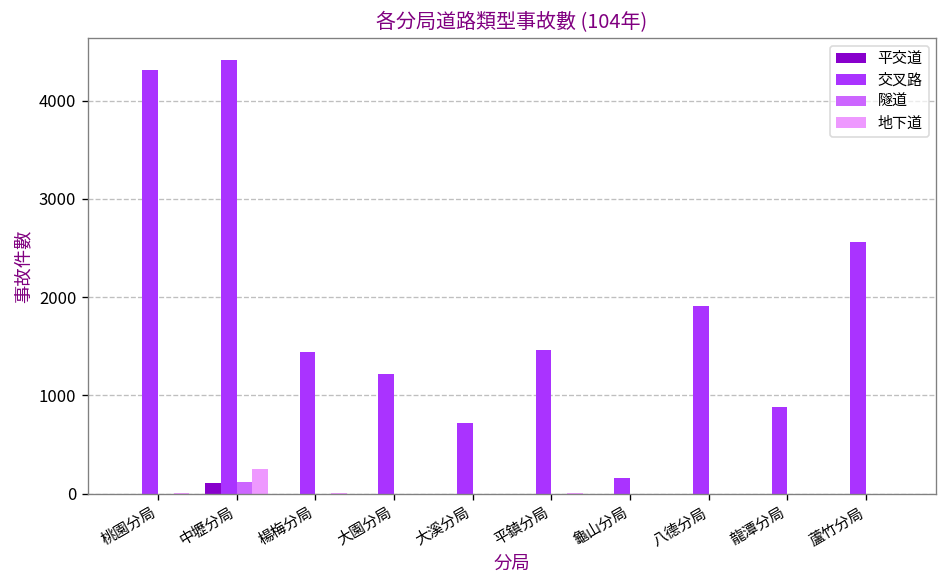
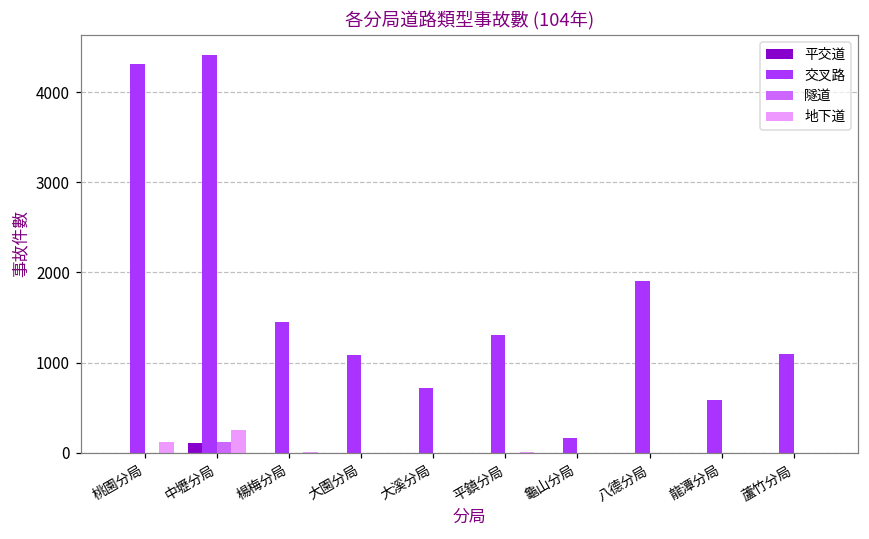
  {
    "平交道": {
      "桃園分局": 0,
      "中壢分局": 100,
      "楊梅分局": 0,
      "大園分局": 0,
      "大溪分局": 0,
      "平鎮分局": 0,
      "龜山分局": 0,
      "八德分局": 0,
      "龍潭分局": 0,
      "蘆竹分局": 0
    },
    "交叉路": {
      "桃園分局": 4300,
      "中壢分局": 4400,
      "楊梅分局": 1400,
-     "大園分局": 1200,
+     "大園分局": 1100,
      "大溪分局": 700,
-     "平鎮分局": 1500,
+     "平鎮分局": 1300,
      "龜山分局": 200,
      "八德分局": 1900,
-     "龍潭分局": 900,
-     "蘆竹分局": 2600
+     "龍潭分局": 600,
+     "蘆竹分局": 1100
    },
    "隧道": {
      "桃園分局": 0,
      "中壢分局": 100,
      "楊梅分局": 0,
      "大園分局": 0,
      "平鎮分局": 0,
      "龜山分局": 0,
      "八德分局": 0,
      "龍潭分局": 0,
      "蘆竹分局": 0
    },
    "地下道": {
-     "桃園分局": 0,
+     "桃園分局": 100,
      "中壢分局": 300,
      "大園分局": 0,
      "大溪分局": 0,
      "八德分局": 0,
      "龍潭分局": 0,
      "蘆竹分局": 0
    }
  }
